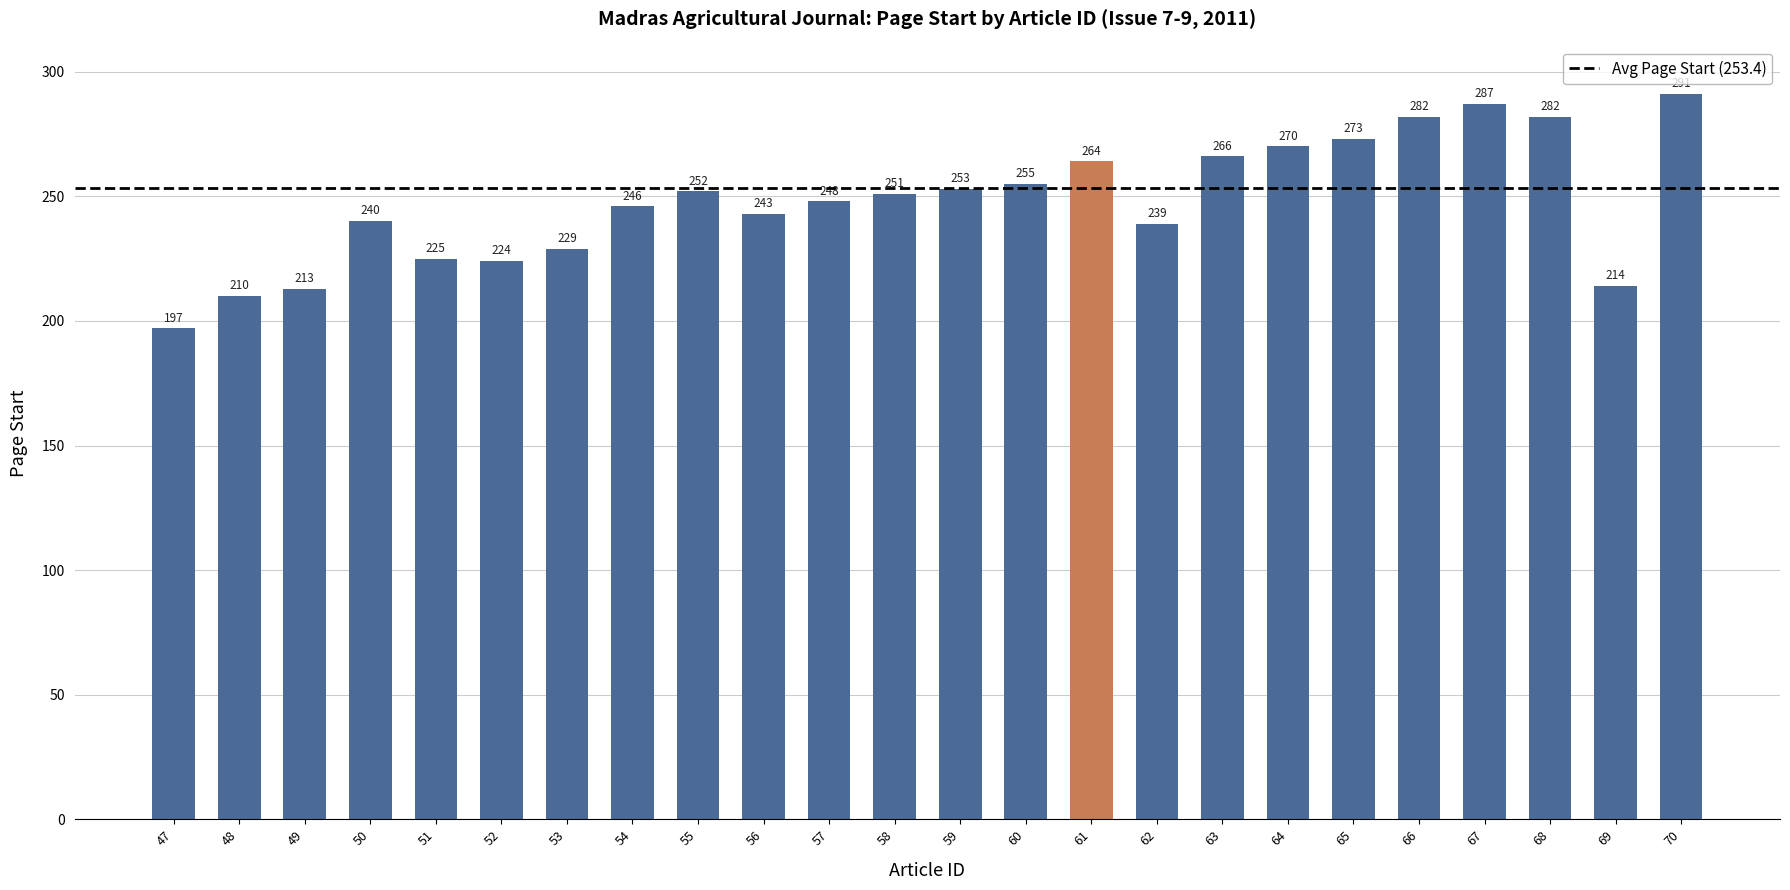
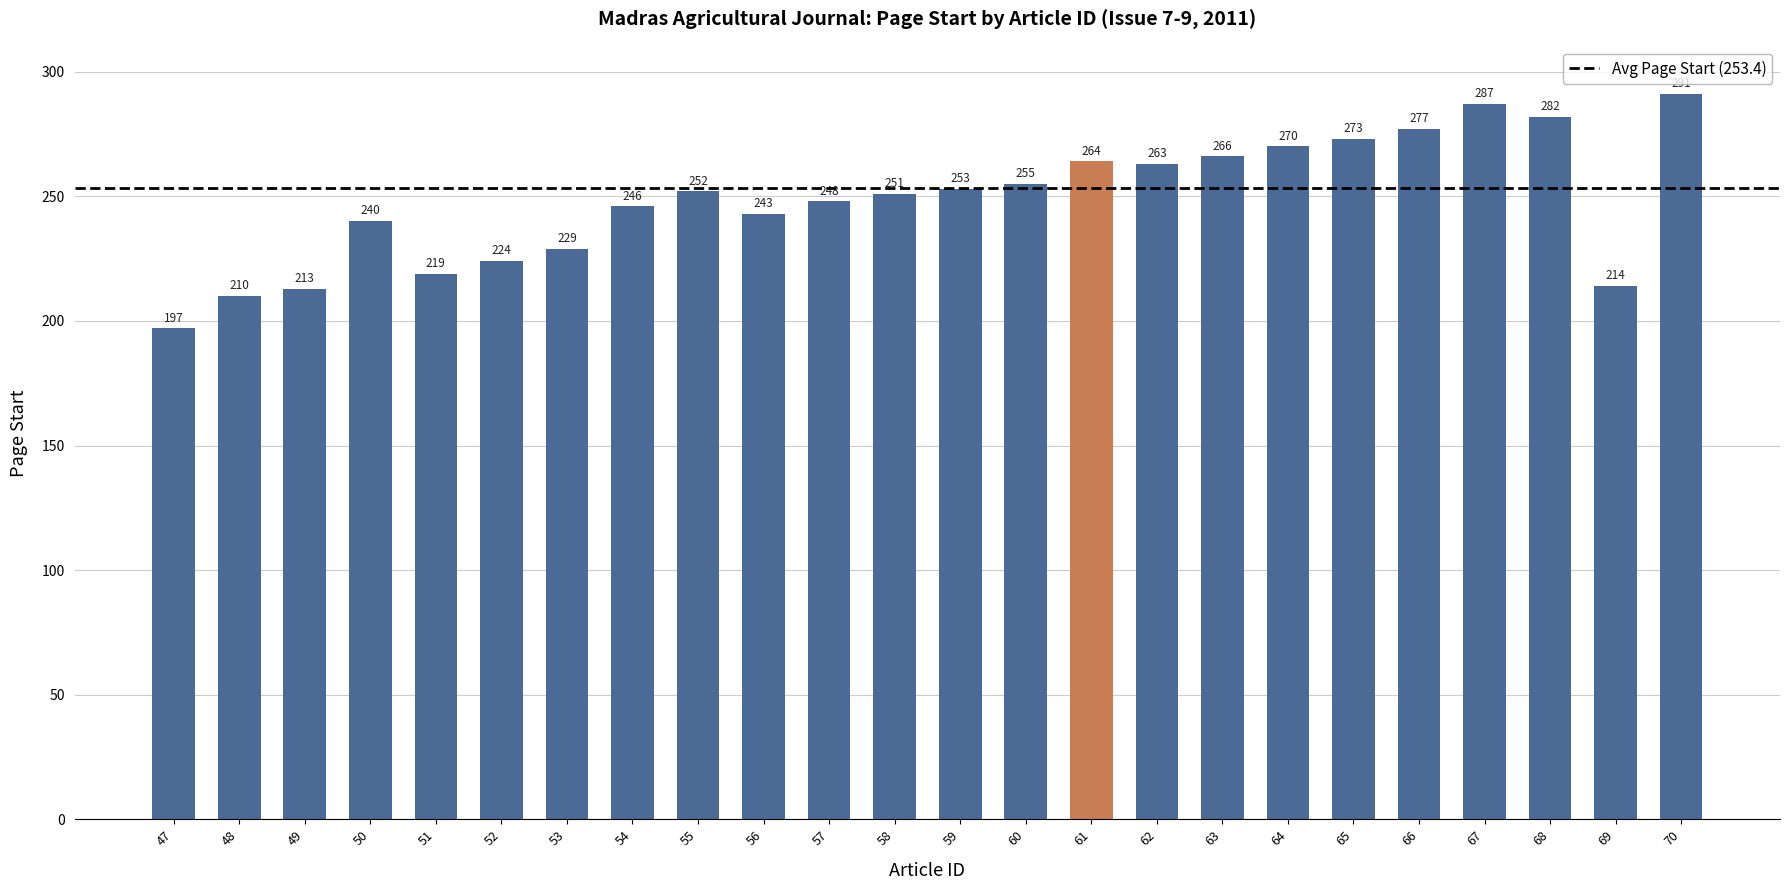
  {
    "47": 197,
    "48": 210,
    "49": 213,
    "50": 240,
-   "51": 225,
+   "51": 219,
    "52": 224,
    "53": 229,
    "54": 246,
    "55": 252,
    "56": 243,
    "57": 248,
    "58": 251,
    "59": 253,
    "60": 255,
    "61": 264,
-   "62": 239,
+   "62": 263,
    "63": 266,
    "64": 270,
    "65": 273,
-   "66": 282,
+   "66": 277,
    "67": 287,
    "68": 282,
    "69": 214
  }
